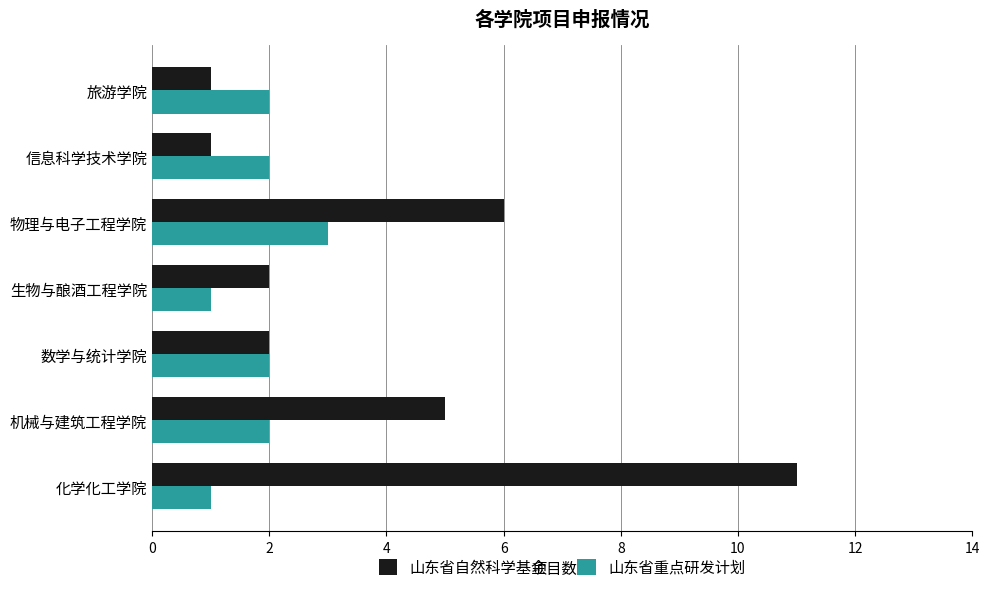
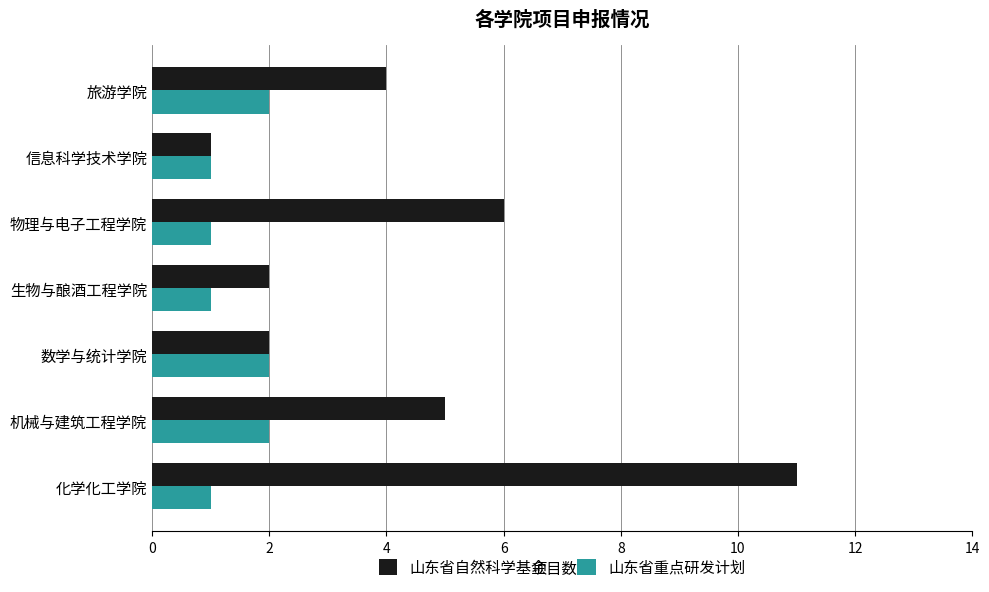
  {
    "山东省自然科学基金": {
-     "旅游学院": 1,
+     "旅游学院": 4,
      "信息科学技术学院": 1,
      "物理与电子工程学院": 6,
      "生物与酿酒工程学院": 2,
      "数学与统计学院": 2,
      "机械与建筑工程学院": 5,
      "化学化工学院": 11
    },
    "山东省重点研发计划": {
      "旅游学院": 2,
-     "信息科学技术学院": 2,
-     "物理与电子工程学院": 3,
+     "信息科学技术学院": 1,
+     "物理与电子工程学院": 1,
      "生物与酿酒工程学院": 1,
      "数学与统计学院": 2,
      "机械与建筑工程学院": 2,
      "化学化工学院": 1
    }
  }
